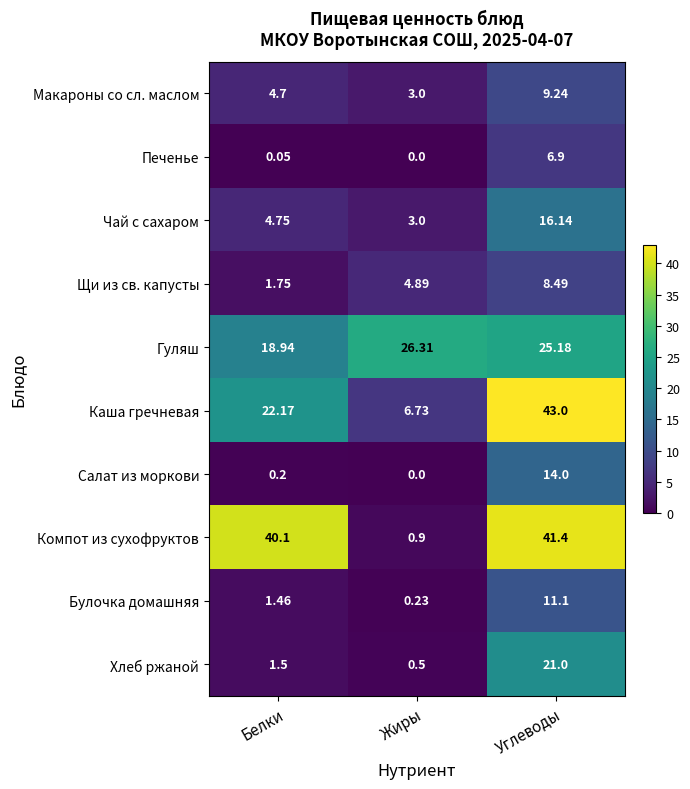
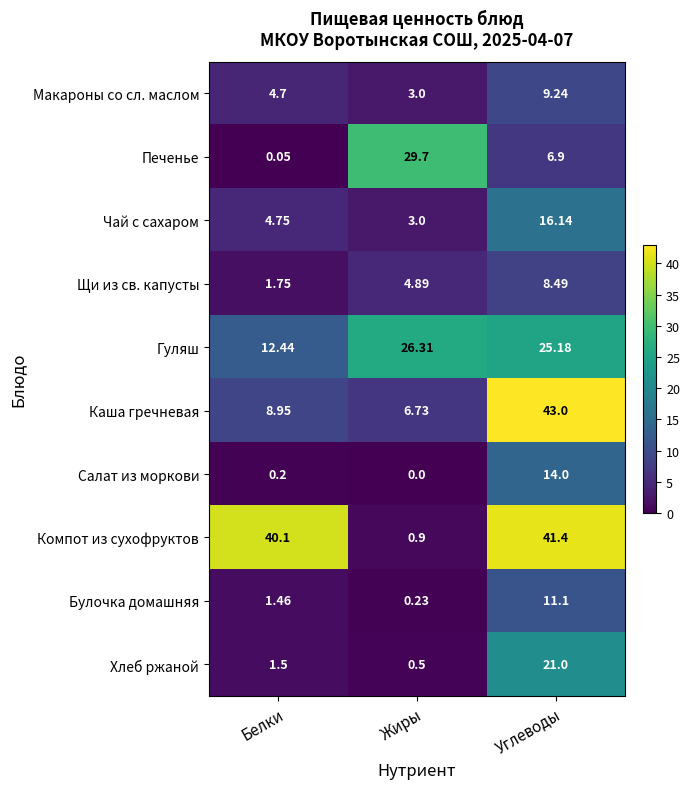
  {
    "Макароны со сл. маслом": {
      "Белки": 4.7,
      "Жиры": 3.0,
      "Углеводы": 9.24
    },
    "Печенье": {
      "Белки": 0.05,
-     "Жиры": 0.0,
+     "Жиры": 29.7,
      "Углеводы": 6.9
    },
    "Чай с сахаром": {
      "Белки": 4.75,
      "Жиры": 3.0,
      "Углеводы": 16.14
    },
    "Щи из св. капусты": {
      "Белки": 1.75,
      "Жиры": 4.89,
      "Углеводы": 8.49
    },
    "Гуляш": {
-     "Белки": 18.94,
+     "Белки": 12.44,
      "Жиры": 26.31,
      "Углеводы": 25.18
    },
    "Каша гречневая": {
-     "Белки": 22.17,
+     "Белки": 8.95,
      "Жиры": 6.73,
      "Углеводы": 43.0
    },
    "Салат из моркови": {
      "Белки": 0.2,
      "Жиры": 0.0,
      "Углеводы": 14.0
    },
    "Компот из сухофруктов": {
      "Белки": 40.1,
      "Жиры": 0.9,
      "Углеводы": 41.4
    },
    "Булочка домашняя": {
      "Белки": 1.46,
      "Жиры": 0.23,
      "Углеводы": 11.1
    },
    "Хлеб ржаной": {
      "Белки": 1.5,
      "Жиры": 0.5,
      "Углеводы": 21.0
    }
  }
